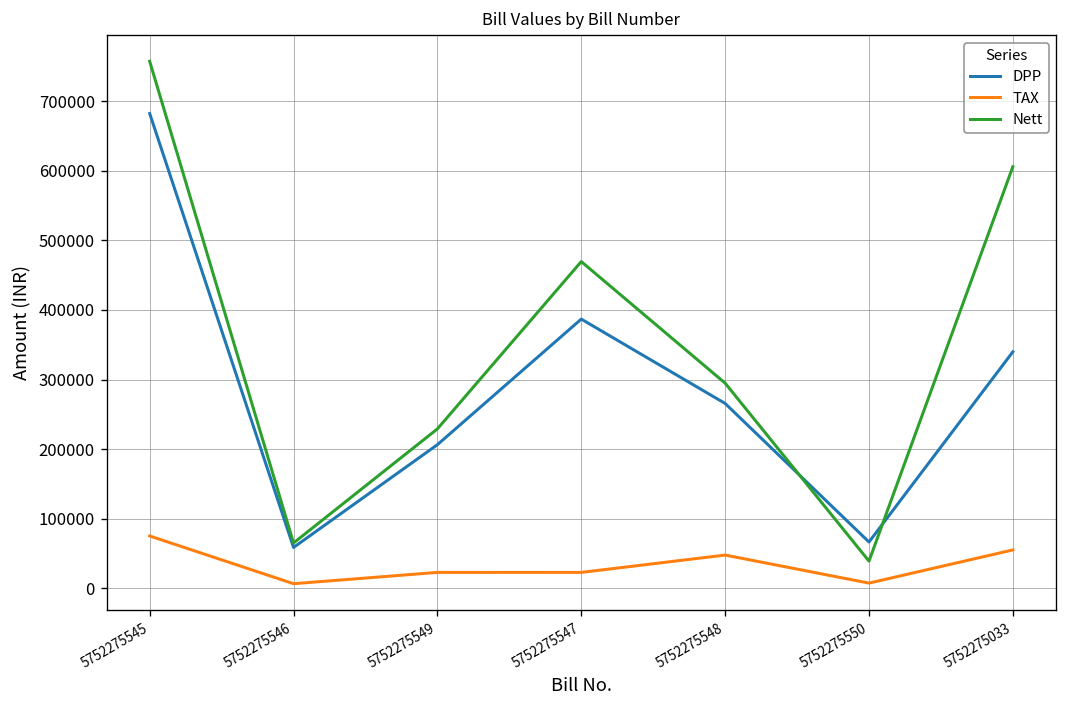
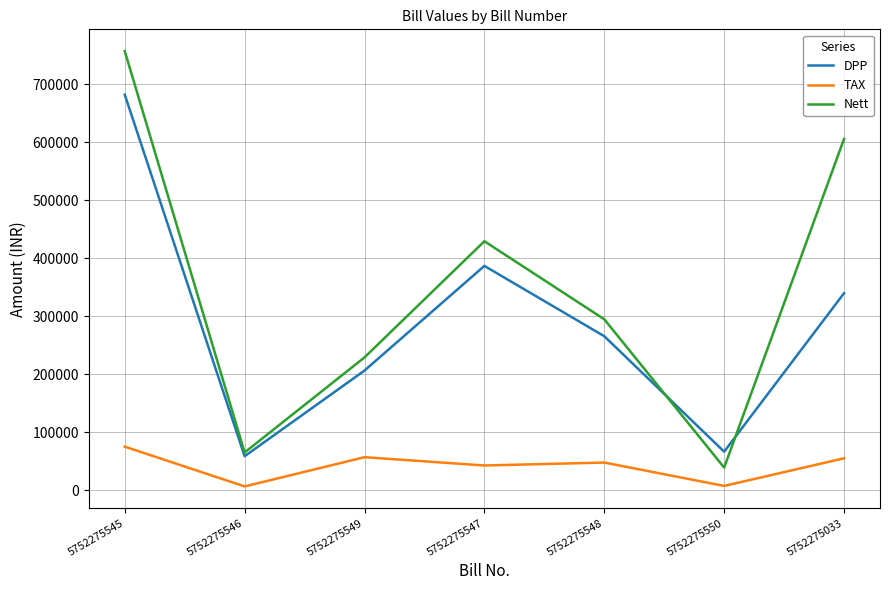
  {
    "DPP": {
      "5752275545": 680000,
      "5752275546": 60000,
      "5752275549": 210000,
      "5752275547": 390000,
      "5752275548": 270000,
      "5752275550": 70000,
      "5752275033": 340000
    },
    "TAX": {
      "5752275545": 80000,
      "5752275546": 10000,
-     "5752275549": 20000,
-     "5752275547": 20000,
+     "5752275549": 60000,
+     "5752275547": 40000,
      "5752275548": 50000,
      "5752275550": 10000,
      "5752275033": 50000
    },
    "Nett": {
      "5752275545": 760000,
      "5752275546": 70000,
      "5752275549": 230000,
-     "5752275547": 470000,
+     "5752275547": 430000,
      "5752275548": 290000,
      "5752275550": 40000,
      "5752275033": 610000
    }
  }
